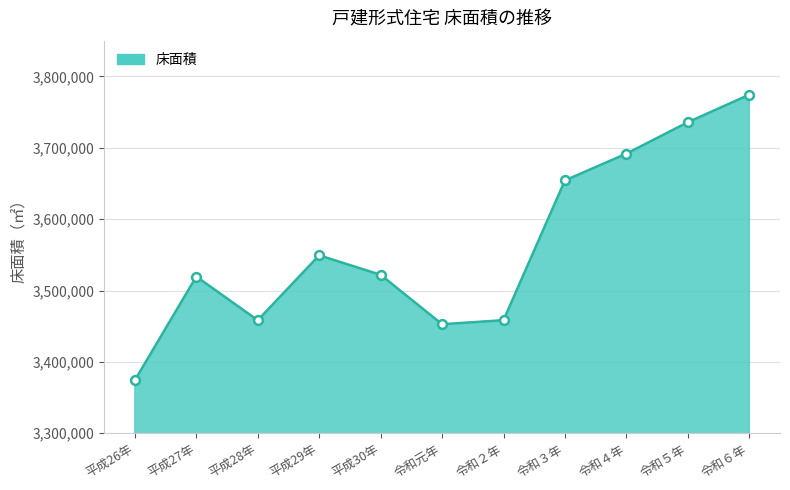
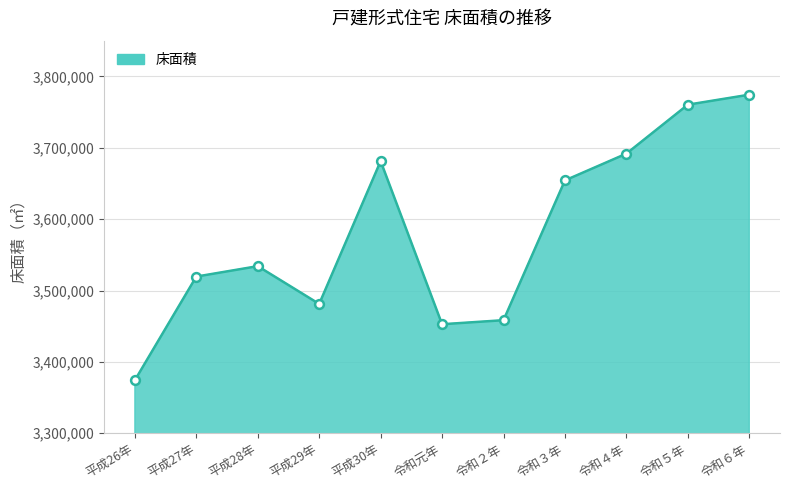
  {
    "平成26年": "3,370,000",
    "平成27年": "3,520,000",
-   "平成28年": "3,460,000",
-   "平成29年": "3,550,000",
-   "平成30年": "3,520,000",
+   "平成28年": "3,530,000",
+   "平成29年": "3,480,000",
+   "平成30年": "3,680,000",
    "令和元年": "3,450,000",
    "令和２年": "3,460,000",
    "令和３年": "3,650,000",
    "令和４年": "3,690,000",
-   "令和５年": "3,740,000",
+   "令和５年": "3,760,000",
    "令和６年": "3,770,000"
  }
